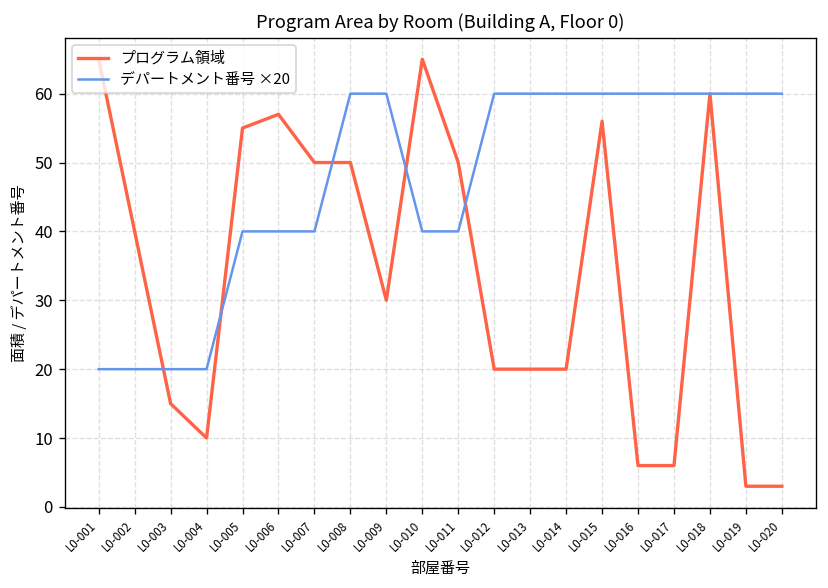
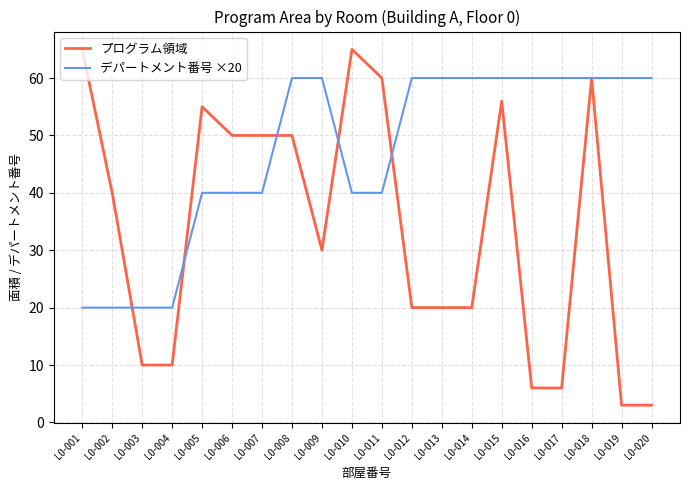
  {
    "プログラム領域": {
      "L0-002": 40,
-     "L0-003": 15,
+     "L0-003": 10,
      "L0-004": 10,
      "L0-005": 55,
-     "L0-006": 57,
+     "L0-006": 50,
      "L0-007": 50,
      "L0-008": 50,
      "L0-009": 30,
      "L0-010": 65,
-     "L0-011": 50,
+     "L0-011": 60,
      "L0-012": 20,
      "L0-013": 20,
      "L0-014": 20,
      "L0-015": 56,
      "L0-016": 6,
      "L0-017": 6,
      "L0-019": 3,
      "L0-020": 3
    },
    "デパートメント番号 ×20": {
      "L0-001": 20,
      "L0-002": 20,
      "L0-003": 20,
      "L0-004": 20,
      "L0-005": 40,
      "L0-006": 40,
      "L0-007": 40,
      "L0-008": 60,
      "L0-009": 60,
      "L0-010": 40,
      "L0-011": 40,
      "L0-012": 60,
      "L0-013": 60,
      "L0-014": 60,
      "L0-015": 60,
      "L0-016": 60,
      "L0-017": 60,
      "L0-019": 60,
      "L0-020": 60
    }
  }
